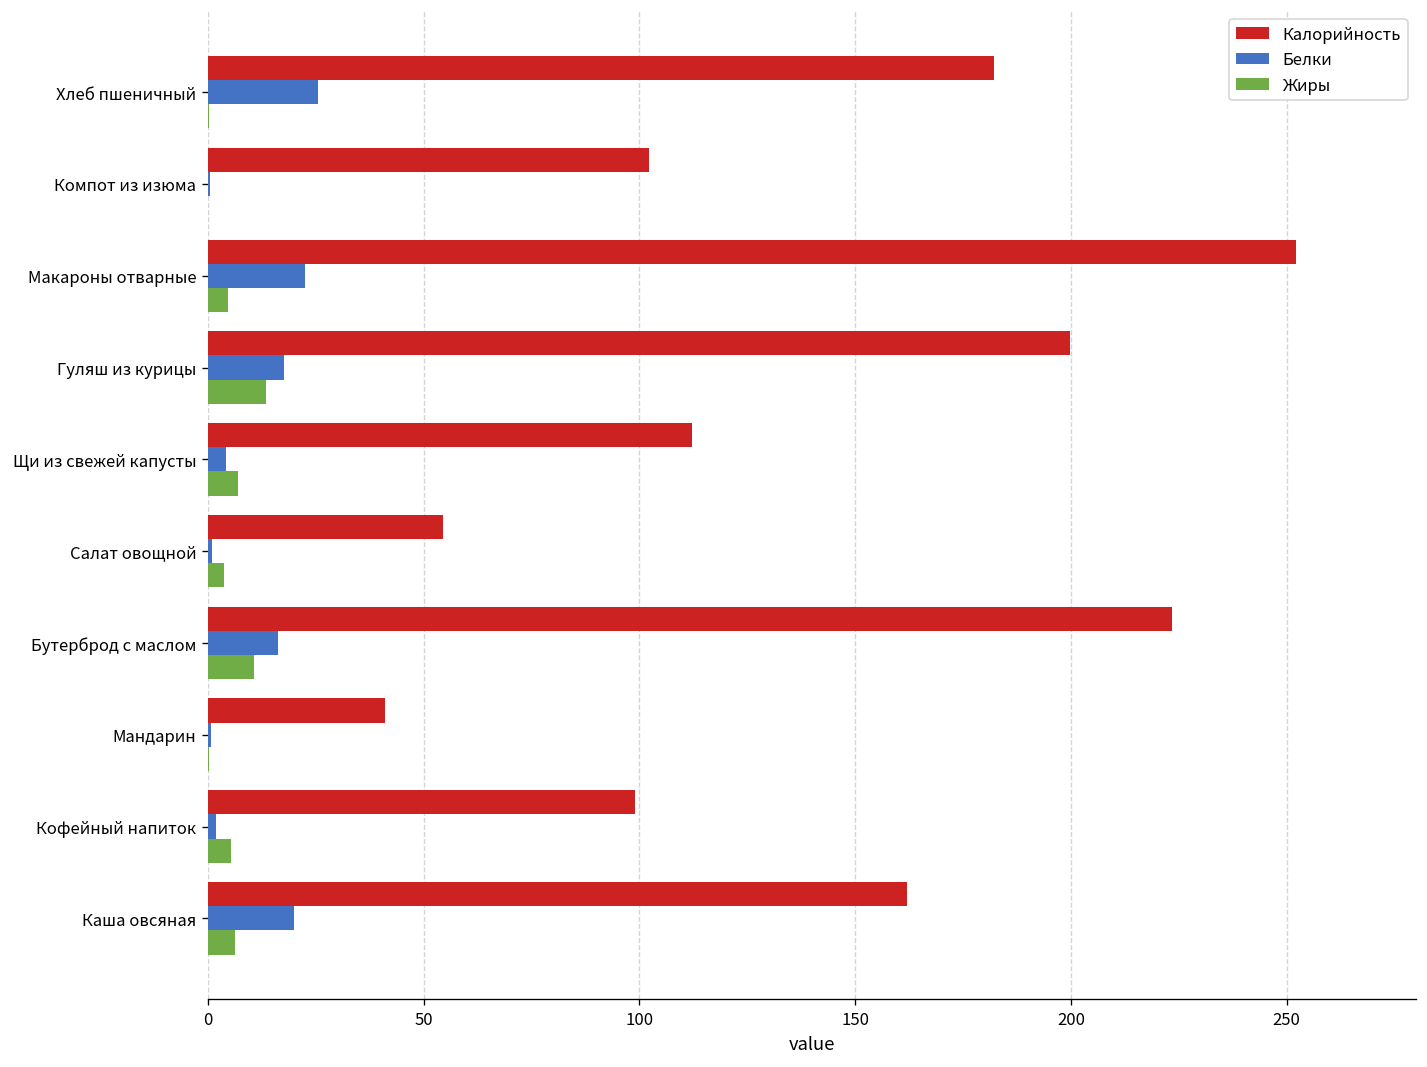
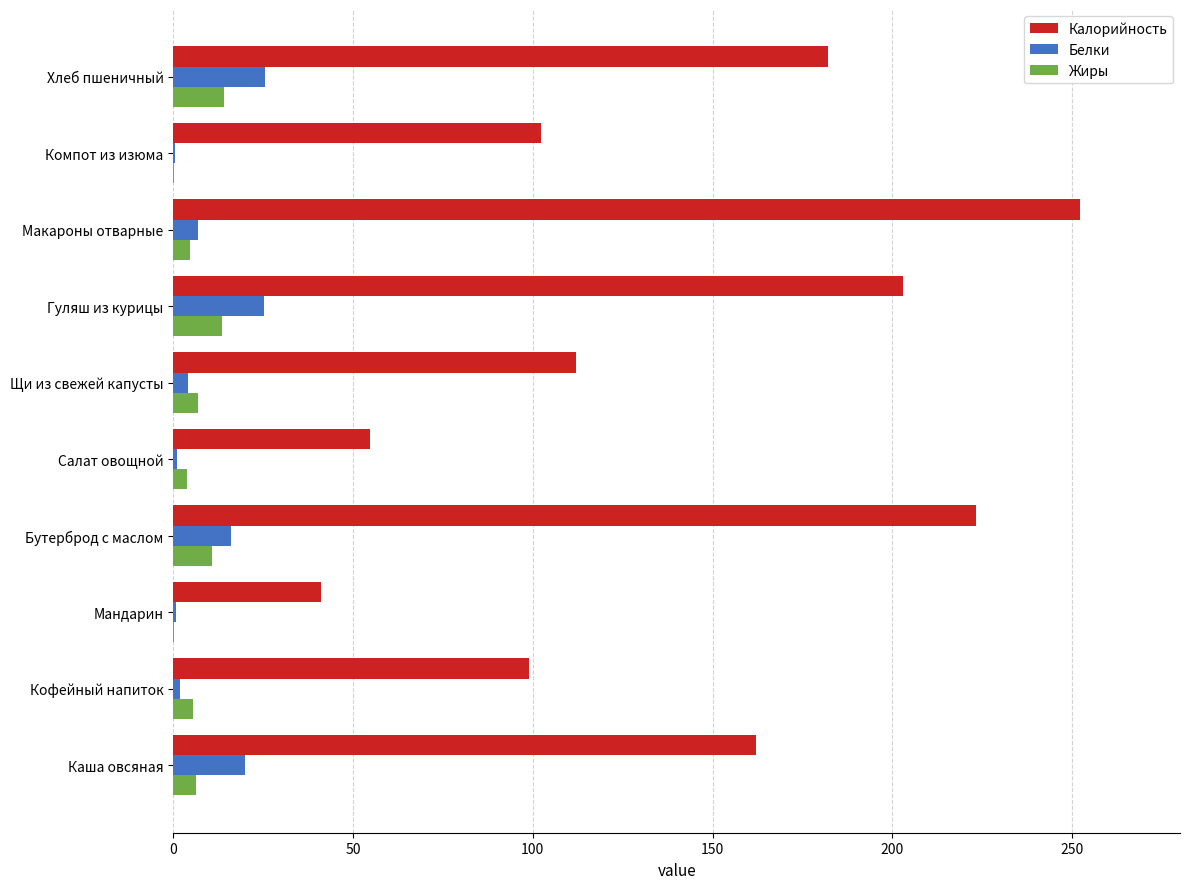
  {
    "Калорийность": {
      "Хлеб пшеничный": 182,
      "Компот из изюма": 102,
      "Макароны отварные": 252,
-     "Гуляш из курицы": 200,
+     "Гуляш из курицы": 203,
      "Щи из свежей капусты": 112,
      "Салат овощной": 55,
      "Бутерброд с маслом": 223,
      "Мандарин": 41,
      "Кофейный напиток": 99,
      "Каша овсяная": 162
    },
    "Белки": {
      "Хлеб пшеничный": 26,
-     "Макароны отварные": 23,
-     "Гуляш из курицы": 18,
+     "Макароны отварные": 7,
+     "Гуляш из курицы": 25,
      "Щи из свежей капусты": 4,
      "Салат овощной": 1,
      "Бутерброд с маслом": 16,
      "Кофейный напиток": 2,
      "Каша овсяная": 20
    },
    "Жиры": {
-     "Хлеб пшеничный": 0,
+     "Хлеб пшеничный": 14,
      "Макароны отварные": 5,
      "Гуляш из курицы": 13,
      "Щи из свежей капусты": 7,
      "Салат овощной": 4,
      "Бутерброд с маслом": 11,
      "Кофейный напиток": 5,
      "Каша овсяная": 6
    }
  }
